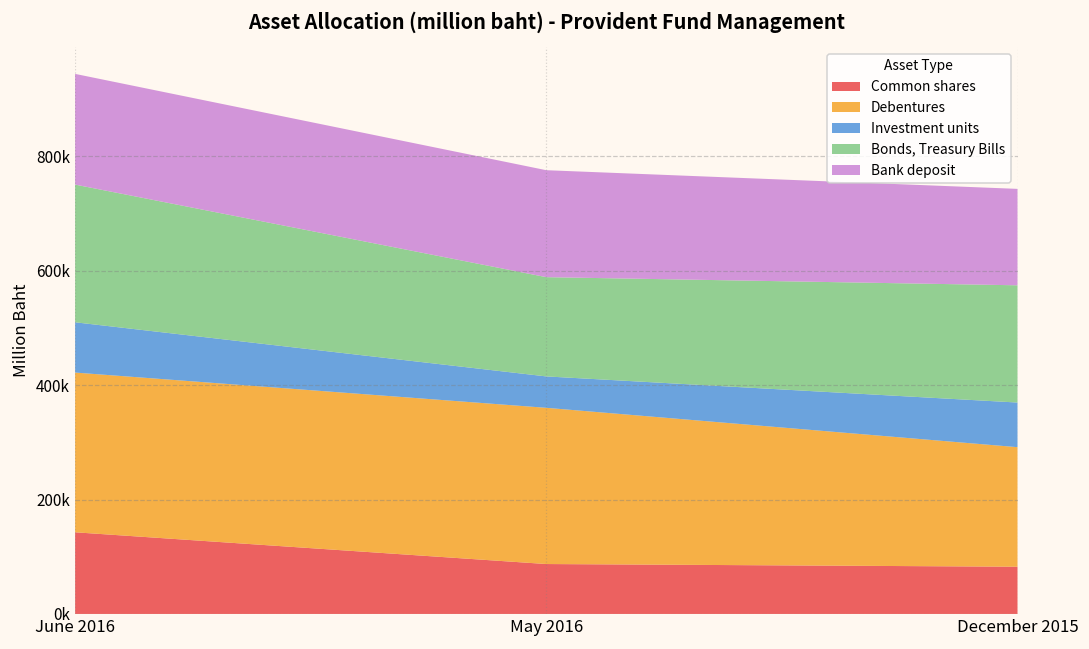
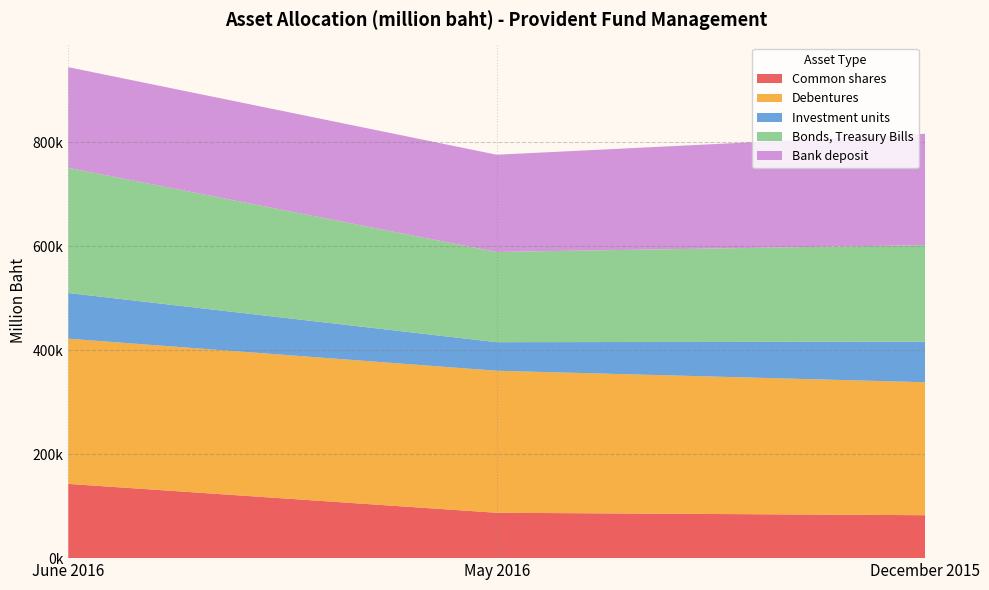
  {
    "Common shares": {
      "June 2016": 140000,
      "May 2016": 90000,
      "December 2015": 80000
    },
    "Debentures": {
      "June 2016": 280000,
      "May 2016": 270000,
-     "December 2015": 210000
+     "December 2015": 260000
    },
    "Investment units": {
      "June 2016": 90000,
      "May 2016": 50000,
      "December 2015": 80000
    },
    "Bonds, Treasury Bills": {
      "June 2016": 240000,
      "May 2016": 170000,
-     "December 2015": 200000
+     "December 2015": 190000
    },
    "Bank deposit": {
      "June 2016": 190000,
      "May 2016": 190000,
-     "December 2015": 170000
+     "December 2015": 210000
    }
  }
